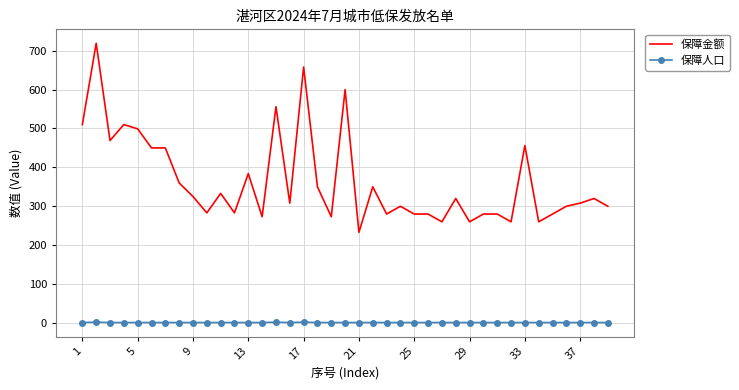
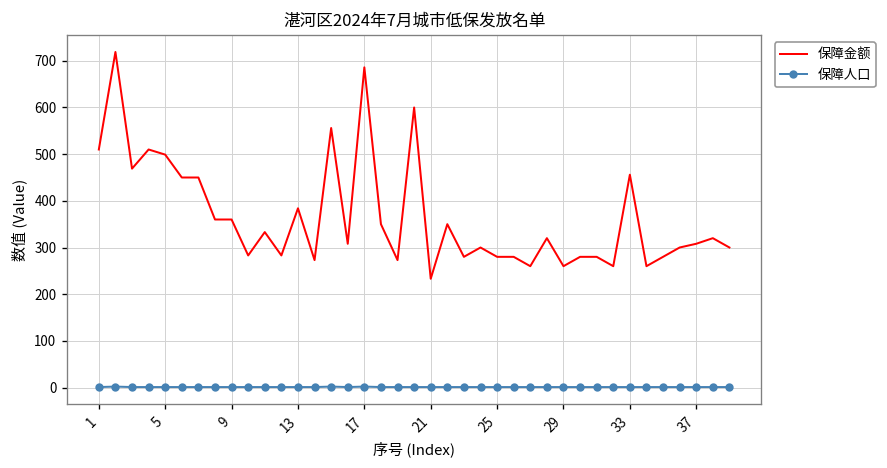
  {
    "保障金额": {
      "1": 510,
      "5": 500,
-     "9": 330,
+     "9": 360,
      "13": 380,
-     "17": 660,
+     "17": 690,
      "21": 230,
      "25": 280,
      "29": 260,
      "33": 460,
      "37": 310
    },
    "保障人口": {
      "1": 0,
      "5": 0,
      "9": 0,
      "13": 0,
      "17": 0,
      "21": 0,
      "25": 0,
      "29": 0,
      "33": 0,
      "37": 0
    }
  }
